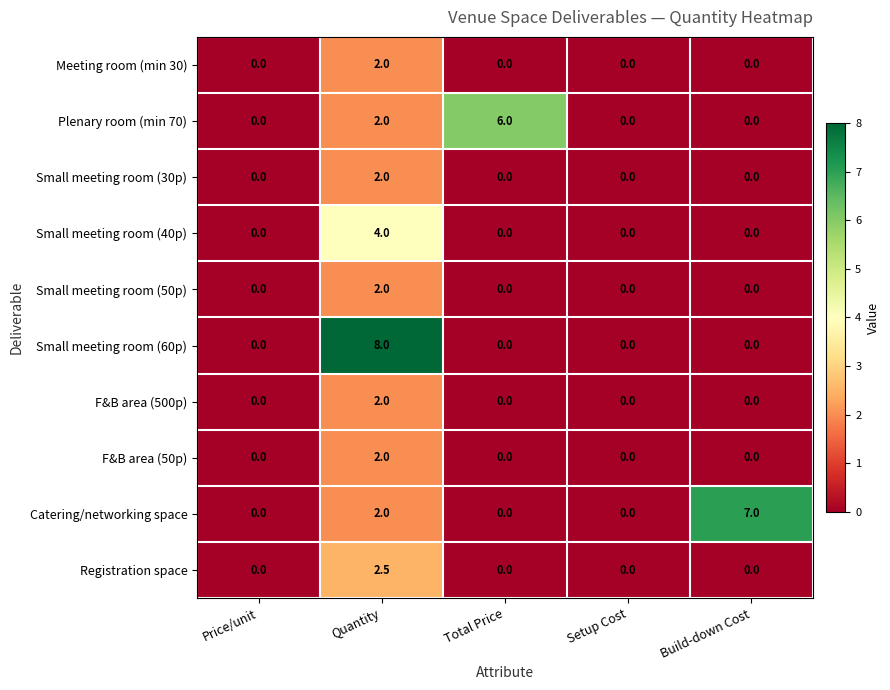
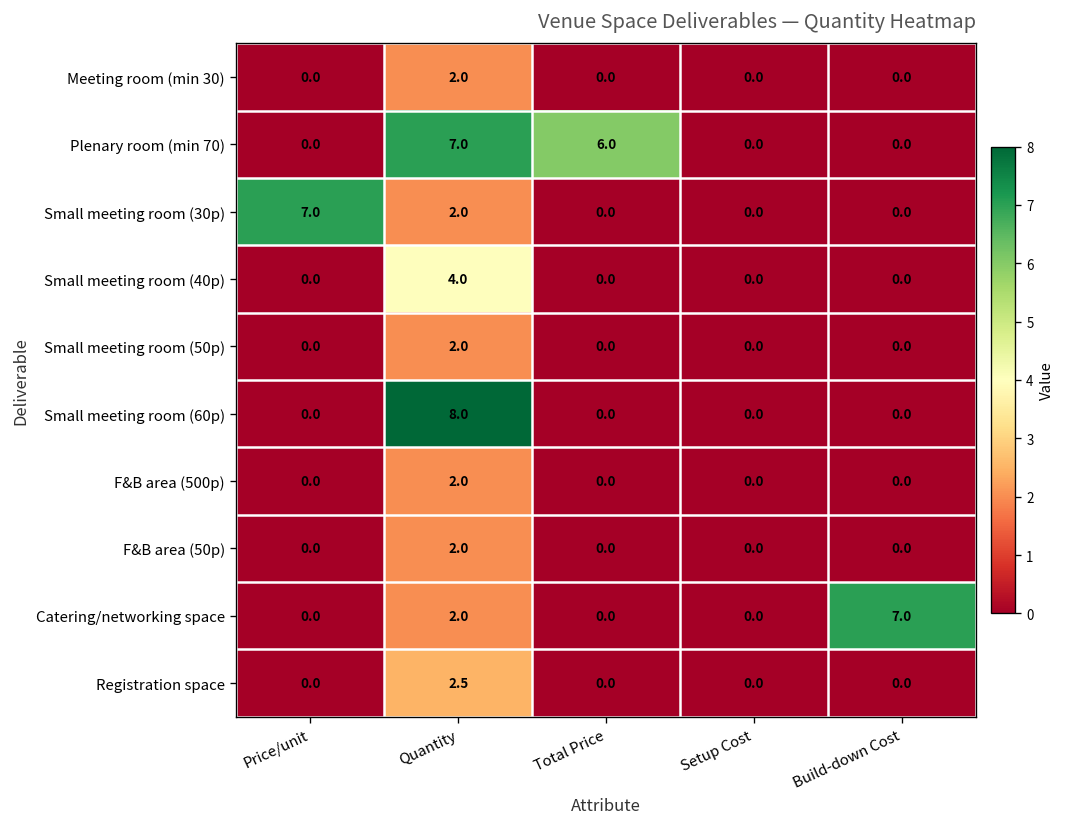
  {
    "Meeting room (min 30)": {
      "Price/unit": 0.0,
      "Quantity": 2.0,
      "Total Price": 0.0,
      "Setup Cost": 0.0,
      "Build-down Cost": 0.0
    },
    "Plenary room (min 70)": {
      "Price/unit": 0.0,
-     "Quantity": 2.0,
+     "Quantity": 7.0,
      "Total Price": 6.0,
      "Setup Cost": 0.0,
      "Build-down Cost": 0.0
    },
    "Small meeting room (30p)": {
-     "Price/unit": 0.0,
+     "Price/unit": 7.0,
      "Quantity": 2.0,
      "Total Price": 0.0,
      "Setup Cost": 0.0,
      "Build-down Cost": 0.0
    },
    "Small meeting room (40p)": {
      "Price/unit": 0.0,
      "Quantity": 4.0,
      "Total Price": 0.0,
      "Setup Cost": 0.0,
      "Build-down Cost": 0.0
    },
    "Small meeting room (50p)": {
      "Price/unit": 0.0,
      "Quantity": 2.0,
      "Total Price": 0.0,
      "Setup Cost": 0.0,
      "Build-down Cost": 0.0
    },
    "Small meeting room (60p)": {
      "Price/unit": 0.0,
      "Quantity": 8.0,
      "Total Price": 0.0,
      "Setup Cost": 0.0,
      "Build-down Cost": 0.0
    },
    "F&B area (500p)": {
      "Price/unit": 0.0,
      "Quantity": 2.0,
      "Total Price": 0.0,
      "Setup Cost": 0.0,
      "Build-down Cost": 0.0
    },
    "F&B area (50p)": {
      "Price/unit": 0.0,
      "Quantity": 2.0,
      "Total Price": 0.0,
      "Setup Cost": 0.0,
      "Build-down Cost": 0.0
    },
    "Catering/networking space": {
      "Price/unit": 0.0,
      "Quantity": 2.0,
      "Total Price": 0.0,
      "Setup Cost": 0.0,
      "Build-down Cost": 7.0
    },
    "Registration space": {
      "Price/unit": 0.0,
      "Quantity": 2.5,
      "Total Price": 0.0,
      "Setup Cost": 0.0,
      "Build-down Cost": 0.0
    }
  }
